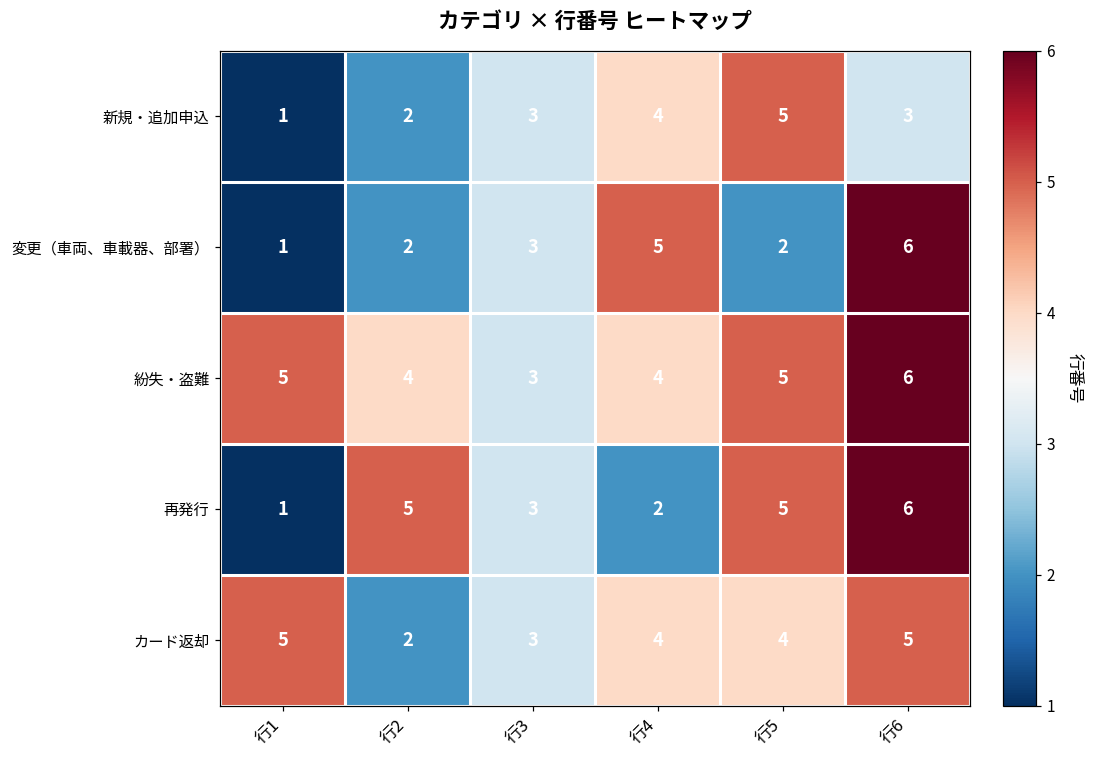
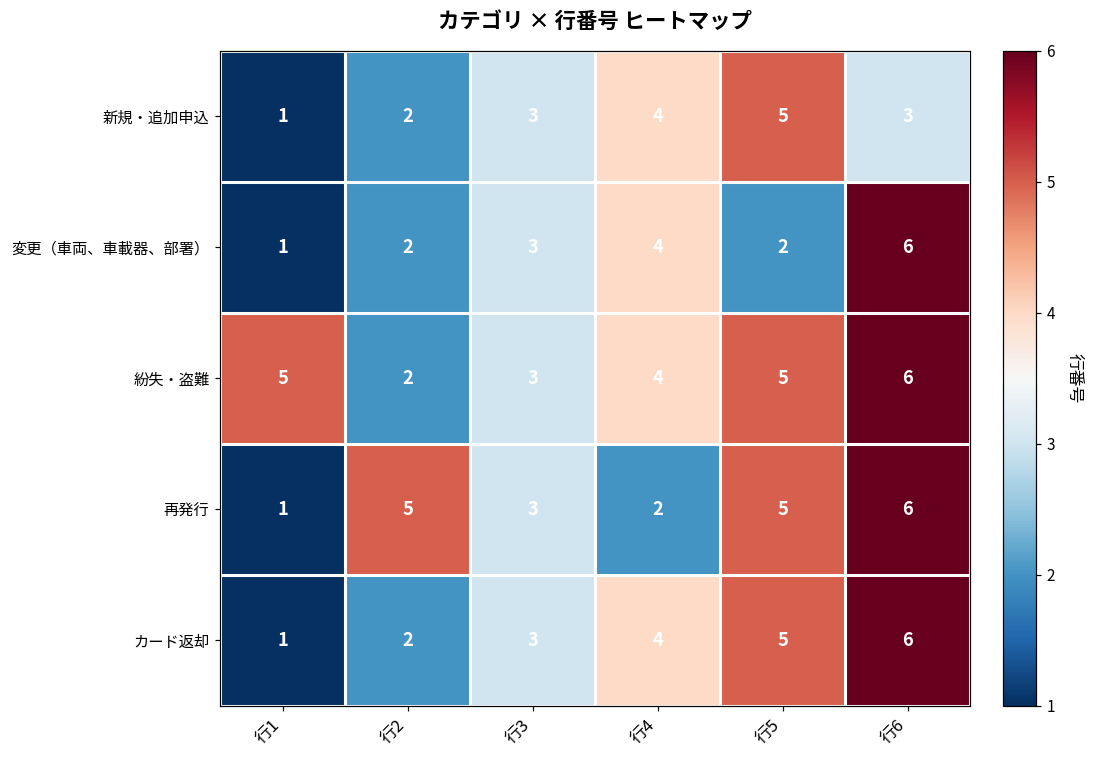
  {
    "新規・追加申込": {
      "行1": 1,
      "行2": 2,
      "行4": 4,
      "行5": 5
    },
    "変更（車両、車載器、部署）": {
      "行1": 1,
      "行2": 2,
-     "行4": 5,
+     "行4": 4,
      "行5": 2,
      "行6": 6
    },
    "紛失・盗難": {
      "行1": 5,
-     "行2": 4,
+     "行2": 2,
      "行4": 4,
      "行5": 5,
      "行6": 6
    },
    "再発行": {
      "行1": 1,
      "行2": 5,
      "行4": 2,
      "行5": 5,
      "行6": 6
    },
    "カード返却": {
-     "行1": 5,
+     "行1": 1,
      "行2": 2,
      "行4": 4,
-     "行5": 4,
-     "行6": 5
+     "行5": 5,
+     "行6": 6
    }
  }
